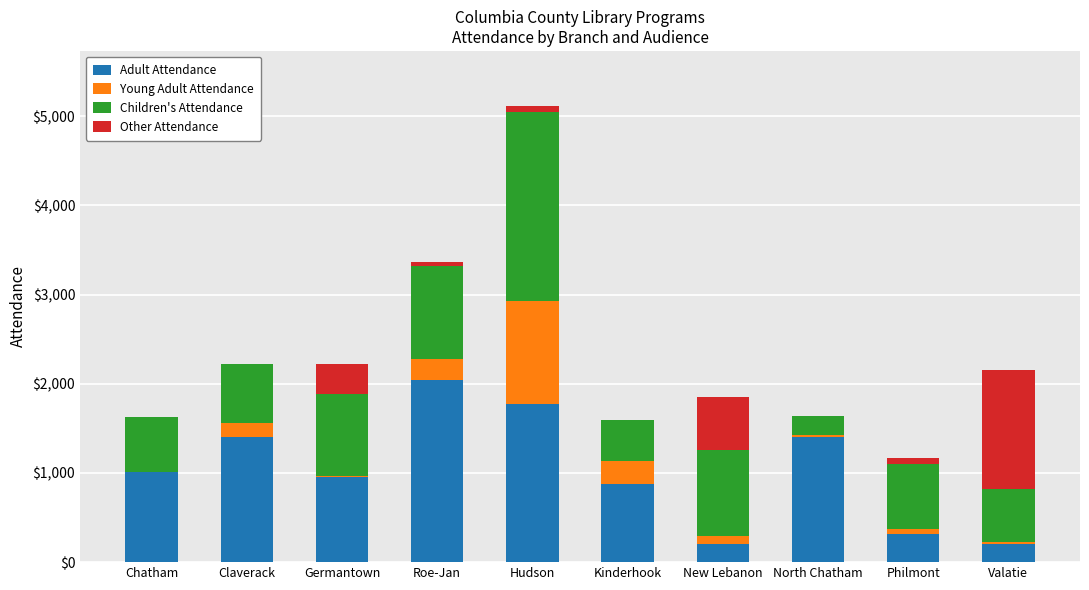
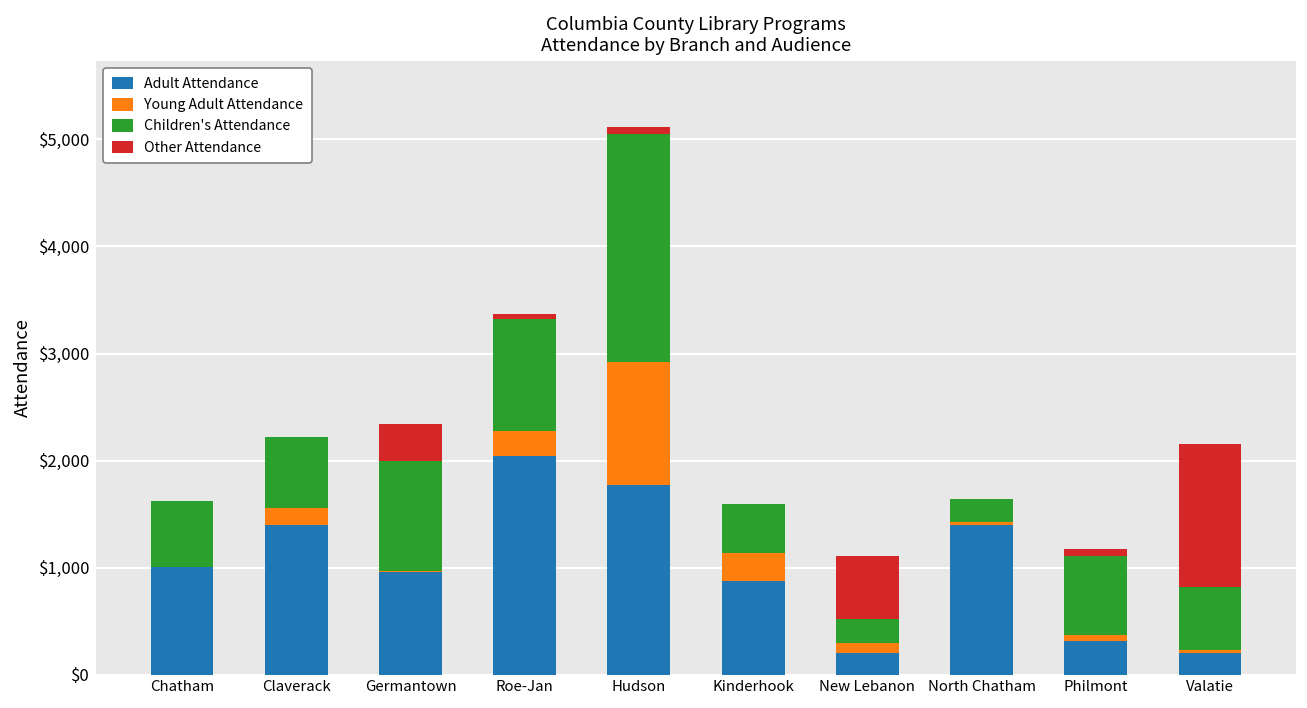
  {
    "Adult Attendance": {
      "Chatham": "$1,000",
      "Claverack": "$1,400",
      "Germantown": "$1,000",
      "Roe-Jan": "$2,000",
      "Hudson": "$1,800",
      "Kinderhook": "$900",
      "New Lebanon": "$200",
      "North Chatham": "$1,400",
      "Philmont": "$300",
      "Valatie": "$200"
    },
    "Young Adult Attendance": {
      "Claverack": "$200",
      "Roe-Jan": "$200",
      "Hudson": "$1,100",
      "Kinderhook": "$300",
      "New Lebanon": "$100",
      "Philmont": "$100",
      "Valatie": "$0"
    },
    "Children's Attendance": {
      "Chatham": "$600",
      "Claverack": "$700",
-     "Germantown": "$900",
+     "Germantown": "$1,000",
      "Roe-Jan": "$1,000",
      "Hudson": "$2,100",
      "Kinderhook": "$500",
-     "New Lebanon": "$1,000",
+     "New Lebanon": "$200",
      "North Chatham": "$200",
      "Philmont": "$700",
      "Valatie": "$600"
    },
    "Other Attendance": {
      "Chatham": "$0",
      "Claverack": "$0",
      "Germantown": "$300",
      "Roe-Jan": "$0",
      "Hudson": "$100",
      "Kinderhook": "$0",
      "New Lebanon": "$600",
      "North Chatham": "$0",
      "Philmont": "$100",
      "Valatie": "$1,300"
    }
  }
